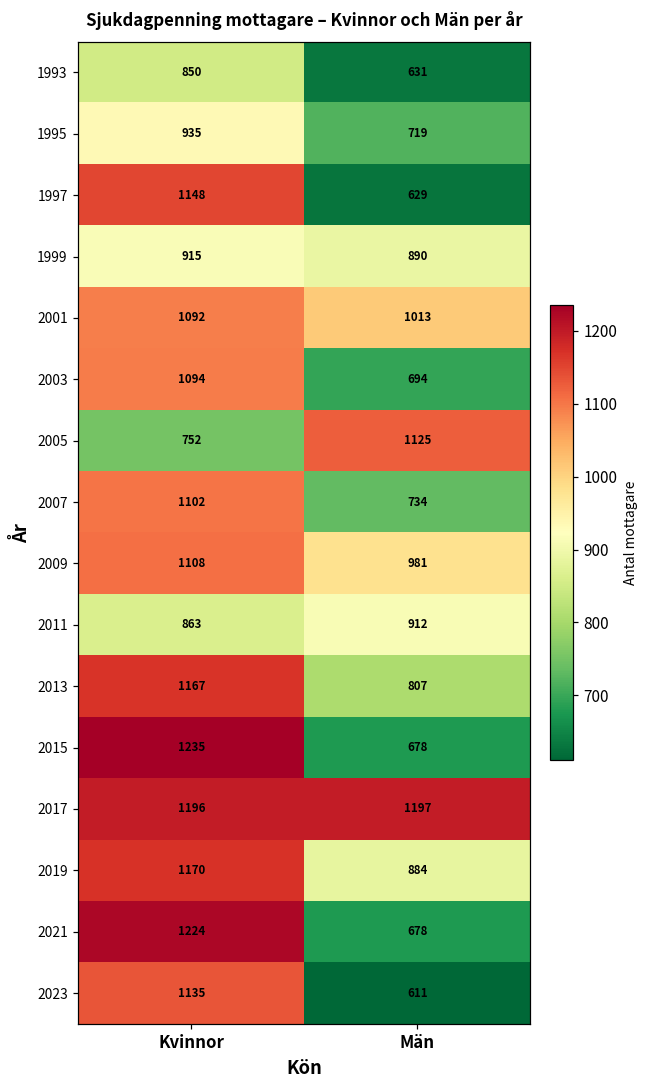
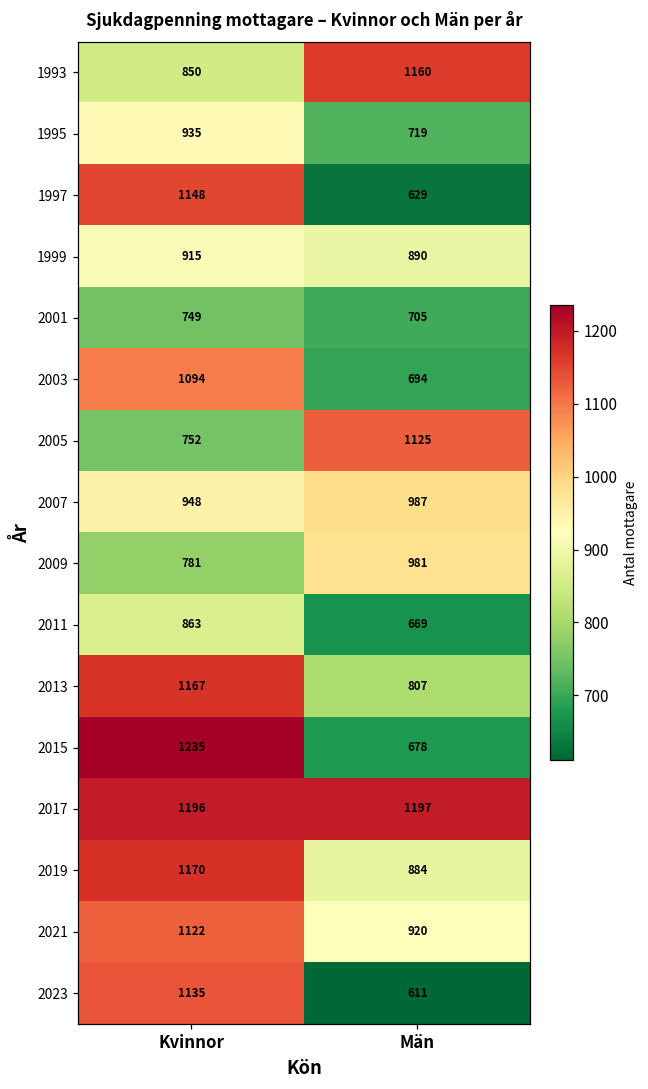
  {
    "1993": {
      "Kvinnor": 850,
-     "Män": 631
+     "Män": 1160
    },
    "1995": {
      "Kvinnor": 935,
      "Män": 719
    },
    "1997": {
      "Kvinnor": 1148,
      "Män": 629
    },
    "1999": {
      "Kvinnor": 915,
      "Män": 890
    },
    "2001": {
-     "Kvinnor": 1092,
-     "Män": 1013
+     "Kvinnor": 749,
+     "Män": 705
    },
    "2003": {
      "Kvinnor": 1094,
      "Män": 694
    },
    "2005": {
      "Kvinnor": 752,
      "Män": 1125
    },
    "2007": {
-     "Kvinnor": 1102,
-     "Män": 734
+     "Kvinnor": 948,
+     "Män": 987
    },
    "2009": {
-     "Kvinnor": 1108,
+     "Kvinnor": 781,
      "Män": 981
    },
    "2011": {
      "Kvinnor": 863,
-     "Män": 912
+     "Män": 669
    },
    "2013": {
      "Kvinnor": 1167,
      "Män": 807
    },
    "2015": {
      "Kvinnor": 1235,
      "Män": 678
    },
    "2017": {
      "Kvinnor": 1196,
      "Män": 1197
    },
    "2019": {
      "Kvinnor": 1170,
      "Män": 884
    },
    "2021": {
-     "Kvinnor": 1224,
-     "Män": 678
+     "Kvinnor": 1122,
+     "Män": 920
    },
    "2023": {
      "Kvinnor": 1135,
      "Män": 611
    }
  }
